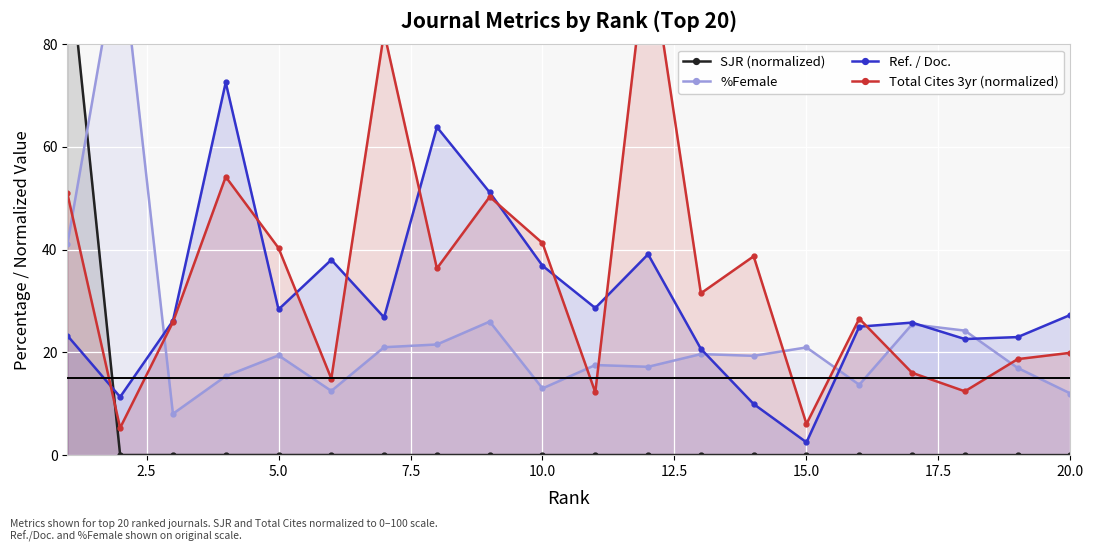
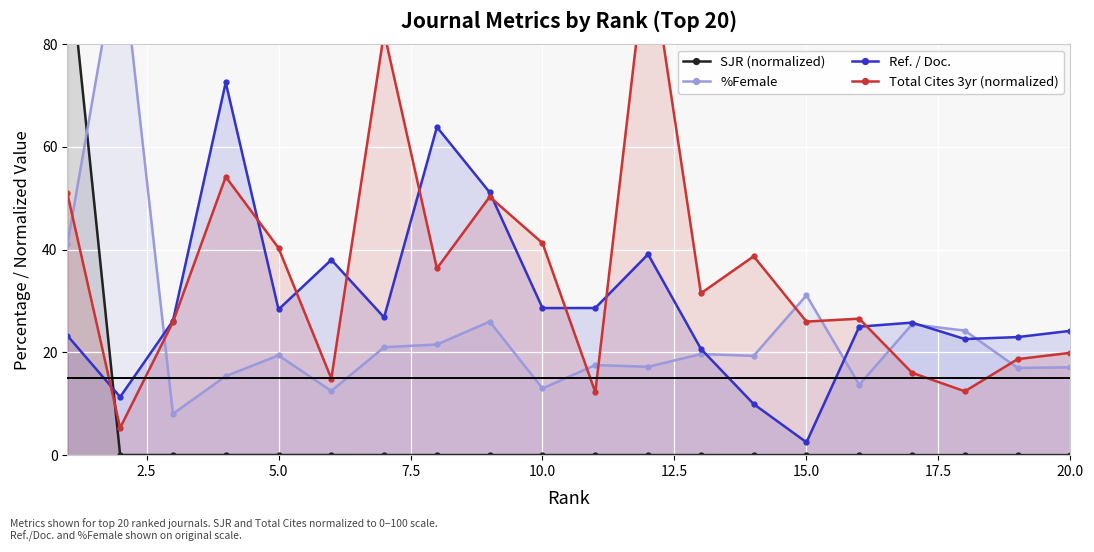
  {
    "SJR (normalized)": {
      "5.0": 0,
      "10.0": 0,
      "15.0": 0,
      "20.0": 0
    },
    "%Female": {
      "5.0": 19,
      "10.0": 13,
-     "15.0": 21,
-     "20.0": 12
+     "15.0": 31,
+     "20.0": 17
    },
    "Ref. / Doc.": {
      "5.0": 28,
-     "10.0": 37,
+     "10.0": 29,
      "15.0": 3,
-     "20.0": 27
+     "20.0": 24
    },
    "Total Cites 3yr (normalized)": {
      "5.0": 40,
      "10.0": 41,
-     "15.0": 6,
+     "15.0": 26,
      "20.0": 20
    }
  }
